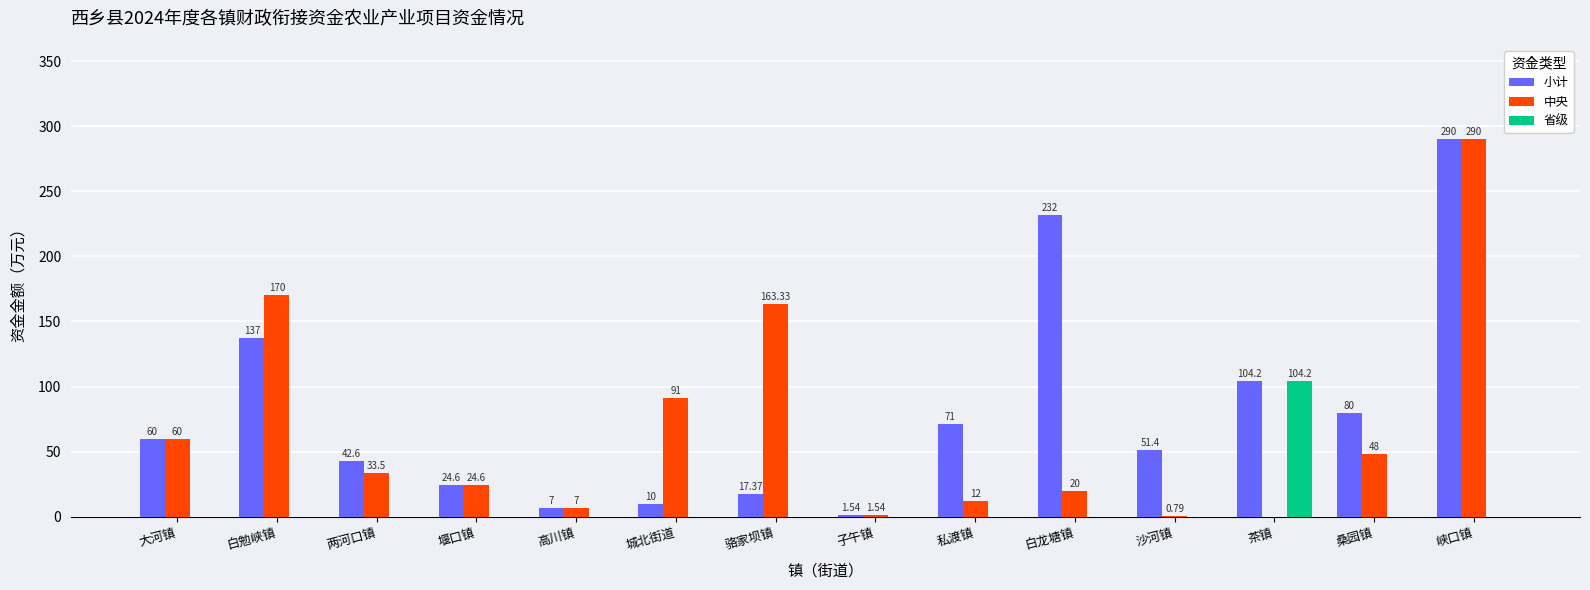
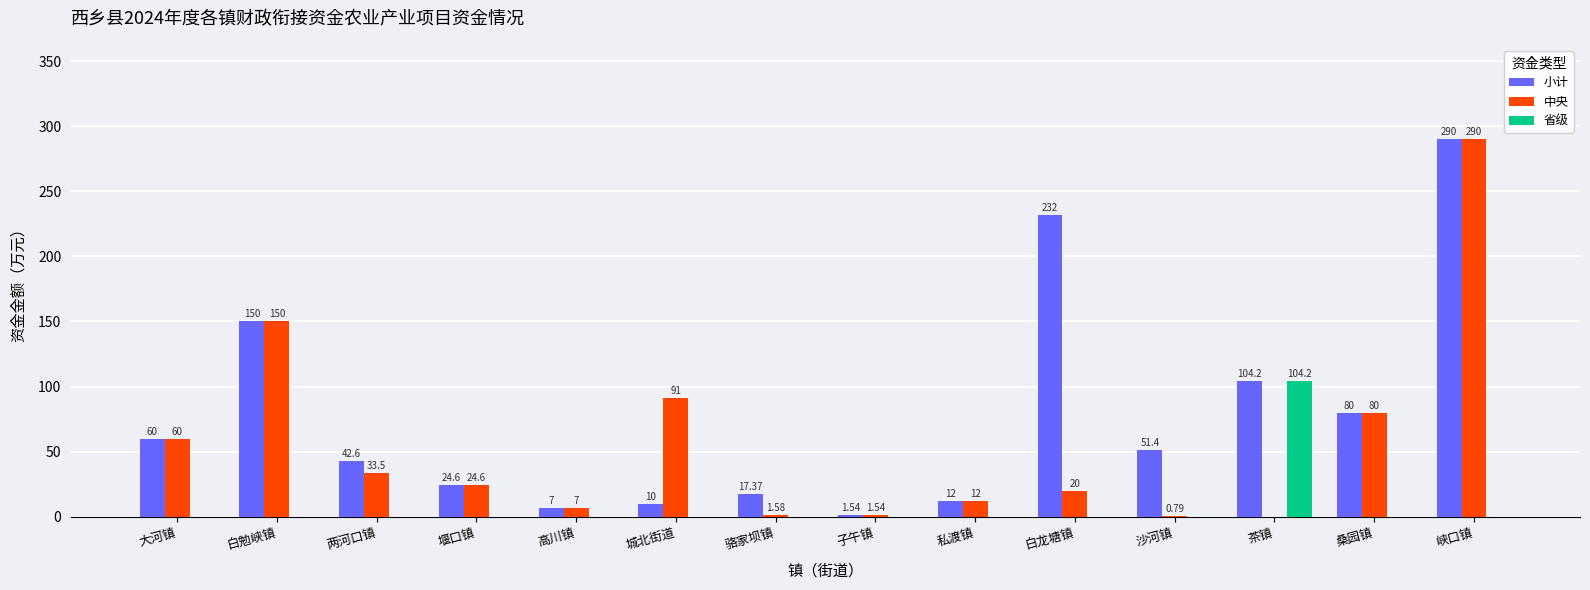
  {
    "小计": {
      "大河镇": 60,
-     "白勉峡镇": 137,
+     "白勉峡镇": 150,
      "两河口镇": 42.6,
      "堰口镇": 24.6,
      "高川镇": 7,
      "城北街道": 10,
      "骆家坝镇": 17.37,
      "子午镇": 1.54,
-     "私渡镇": 71,
+     "私渡镇": 12,
      "白龙塘镇": 232,
      "沙河镇": 51.4,
      "茶镇": 104.2,
      "桑园镇": 80,
      "峡口镇": 290
    },
    "中央": {
      "大河镇": 60,
-     "白勉峡镇": 170,
+     "白勉峡镇": 150,
      "两河口镇": 33.5,
      "堰口镇": 24.6,
      "高川镇": 7,
      "城北街道": 91,
-     "骆家坝镇": 163.33,
+     "骆家坝镇": 1.58,
      "子午镇": 1.54,
      "私渡镇": 12,
      "白龙塘镇": 20,
      "沙河镇": 0.79,
-     "桑园镇": 48,
+     "桑园镇": 80,
      "峡口镇": 290
    },
    "省级": {
      "茶镇": 104.2
    }
  }
